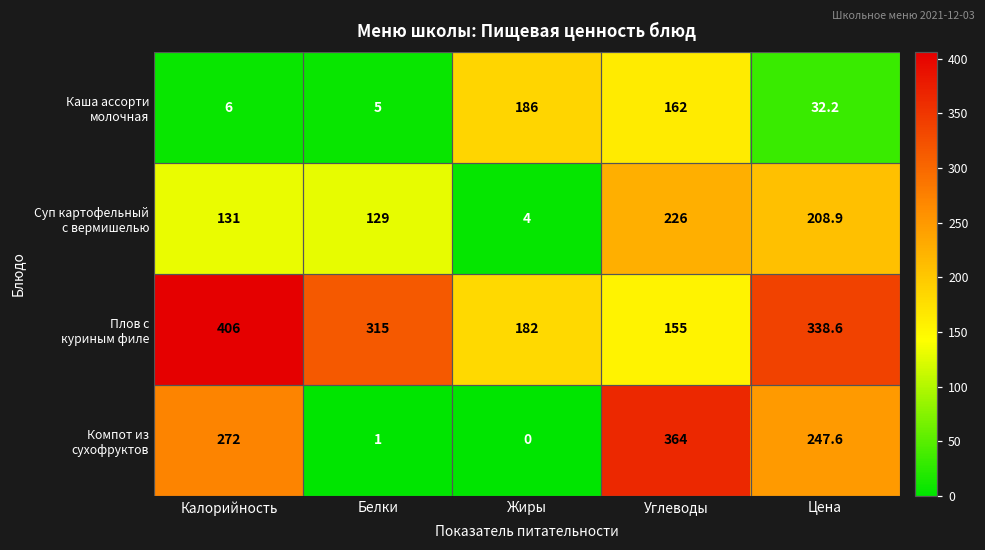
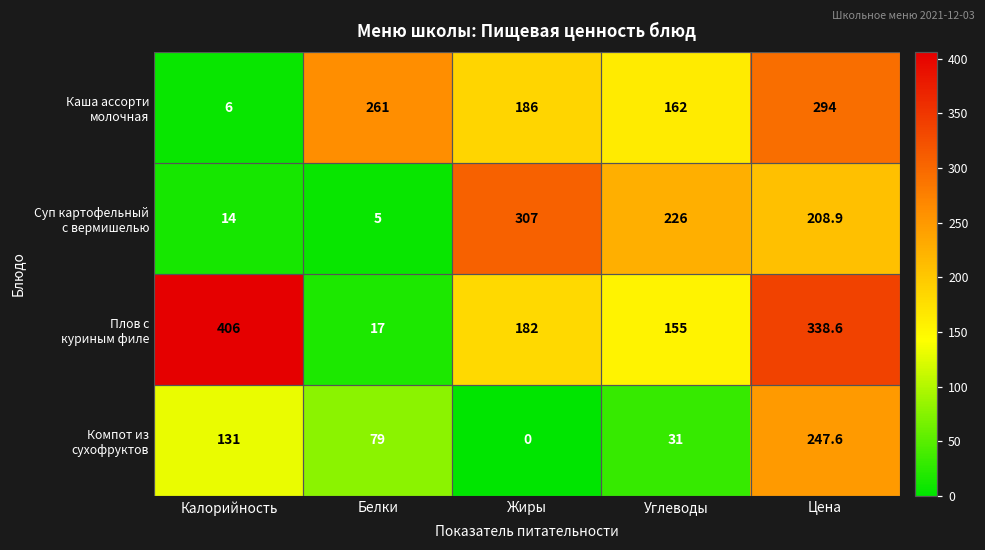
  {
    "Каша ассорти молочная": {
      "Калорийность": 6,
-     "Белки": 5,
+     "Белки": 261,
      "Жиры": 186,
      "Углеводы": 162,
-     "Цена": 32.2
+     "Цена": 294
    },
    "Суп картофельный с вермишелью": {
-     "Калорийность": 131,
-     "Белки": 129,
-     "Жиры": 4,
+     "Калорийность": 14,
+     "Белки": 5,
+     "Жиры": 307,
      "Углеводы": 226,
      "Цена": 208.9
    },
    "Плов с куриным филе": {
      "Калорийность": 406,
-     "Белки": 315,
+     "Белки": 17,
      "Жиры": 182,
      "Углеводы": 155,
      "Цена": 338.6
    },
    "Компот из сухофруктов": {
-     "Калорийность": 272,
-     "Белки": 1,
+     "Калорийность": 131,
+     "Белки": 79,
      "Жиры": 0,
-     "Углеводы": 364,
+     "Углеводы": 31,
      "Цена": 247.6
    }
  }
